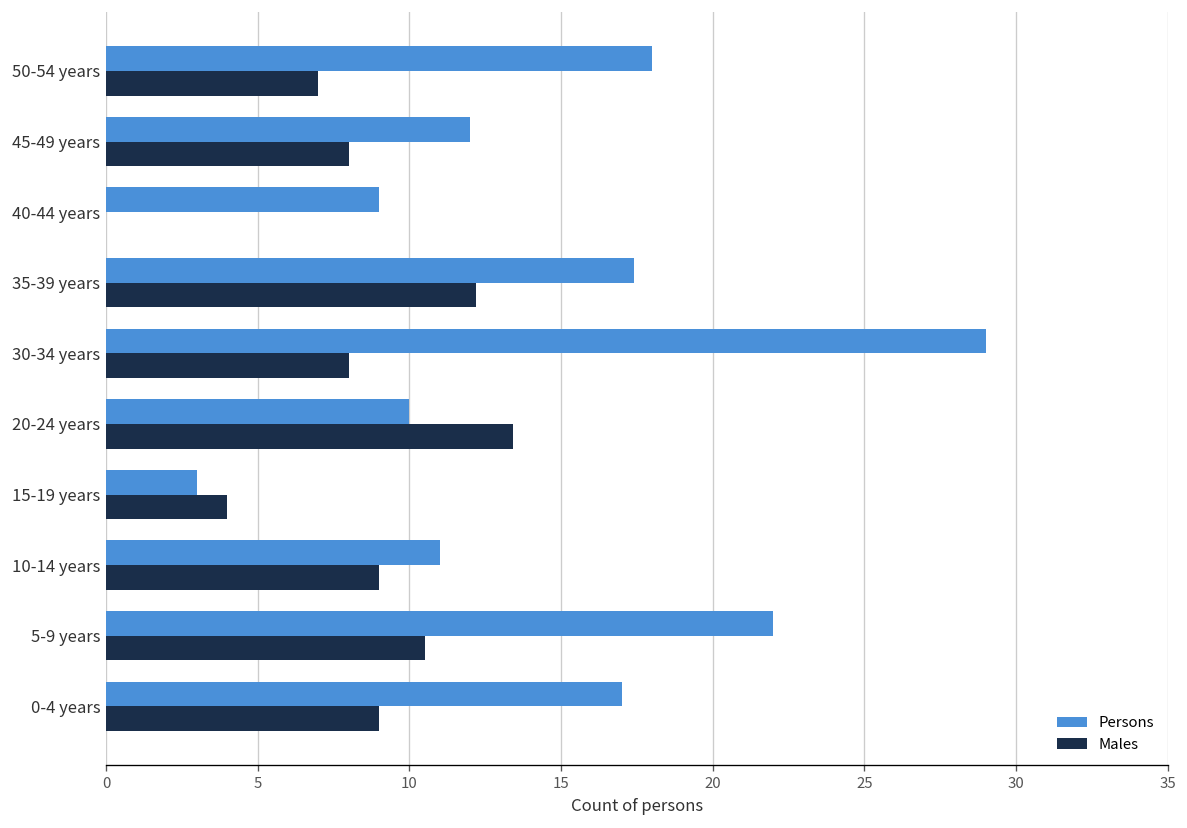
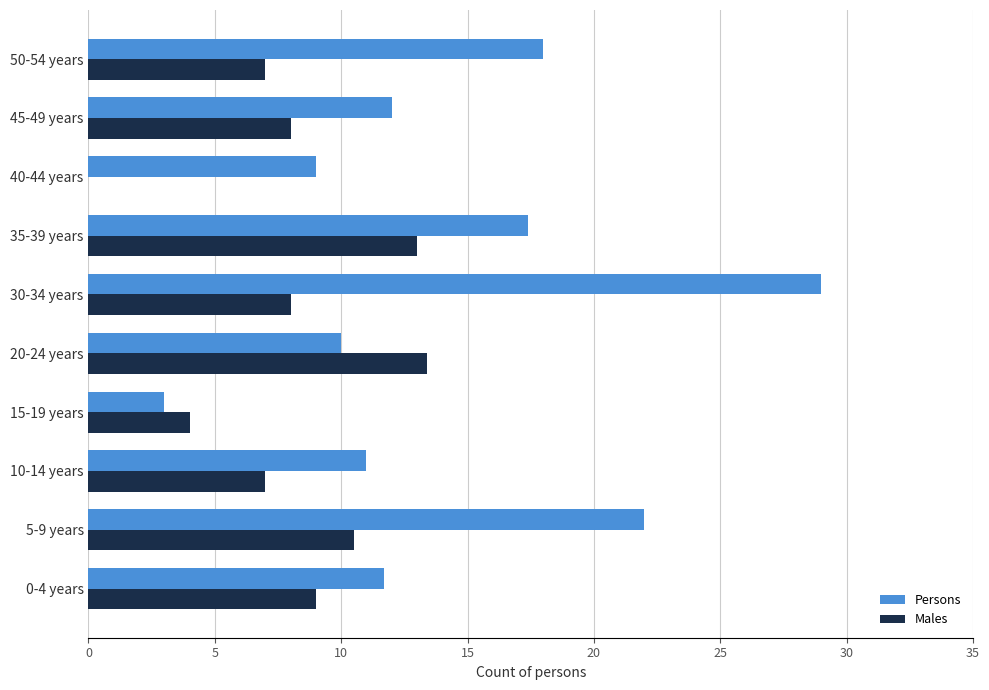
  {
    "Persons": {
      "50-54 years": 18.0,
      "45-49 years": 12.0,
      "40-44 years": 9.0,
      "35-39 years": 17.4,
      "30-34 years": 29.0,
      "20-24 years": 10.0,
      "15-19 years": 3.0,
      "10-14 years": 11.0,
      "5-9 years": 22.0,
-     "0-4 years": 17.0
+     "0-4 years": 11.7
    },
    "Males": {
      "50-54 years": 7.0,
      "45-49 years": 8.0,
      "40-44 years": 0.0,
-     "35-39 years": 12.2,
+     "35-39 years": 13.0,
      "30-34 years": 8.0,
      "20-24 years": 13.4,
      "15-19 years": 4.0,
-     "10-14 years": 9,
+     "10-14 years": 7,
      "5-9 years": 10.5,
      "0-4 years": 9.0
    }
  }
